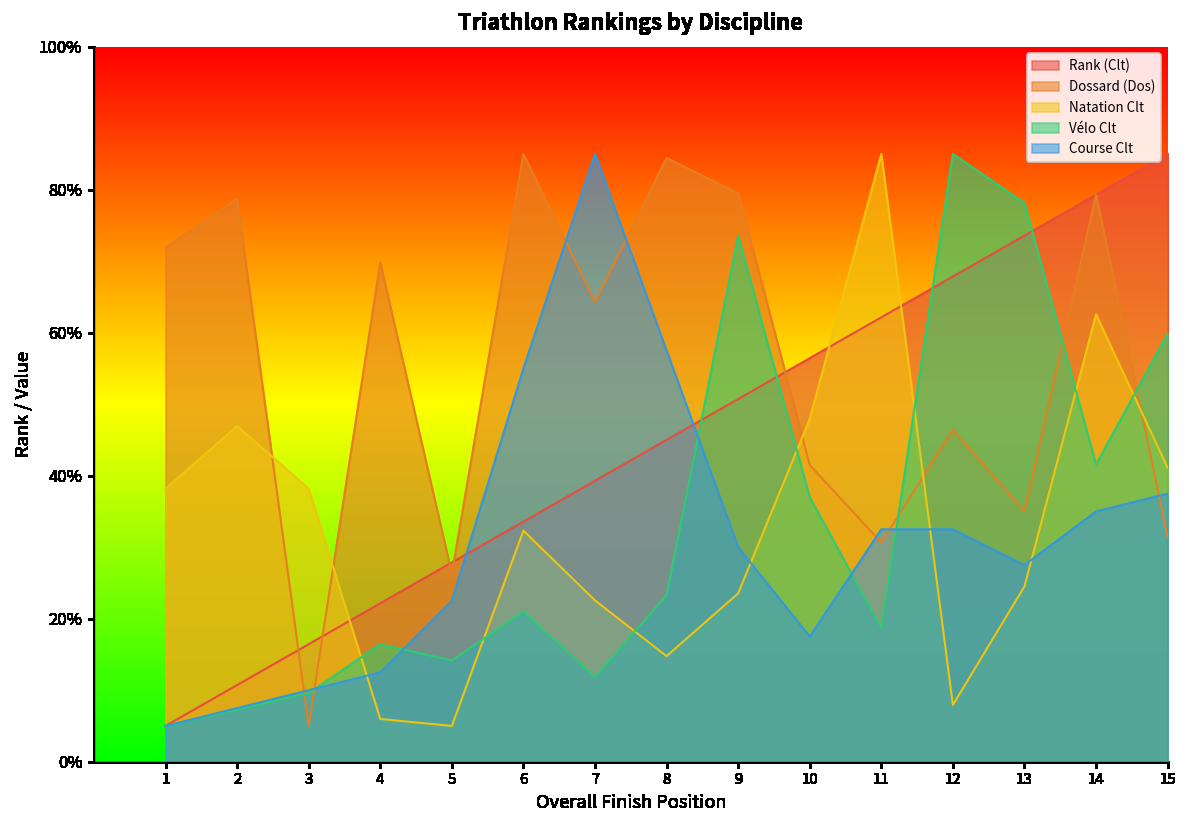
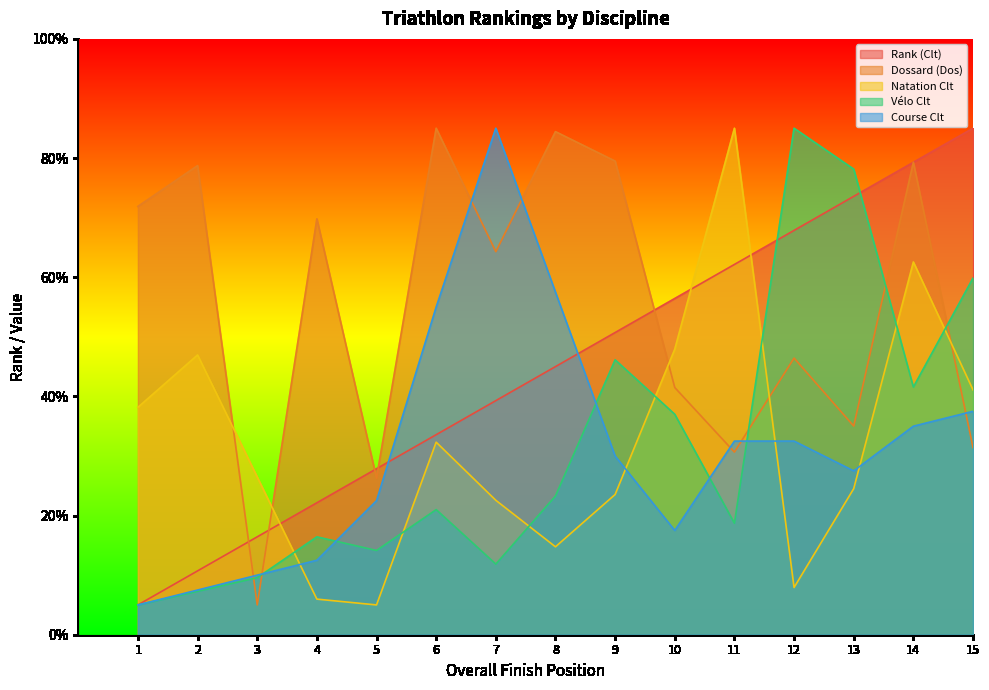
  {
    "Natation Clt": {
      "1": "38%",
      "2": "47%",
-     "3": "38%",
+     "3": "26%",
      "4": "6%",
      "5": "5%",
      "6": "32%",
      "7": "23%",
      "8": "15%",
      "9": "24%",
      "10": "48%",
      "11": "85%",
      "12": "8%",
      "13": "25%",
      "14": "63%",
      "15": "41%"
    },
    "Vélo Clt": {
      "3": "10%",
      "4": "16%",
      "5": "14%",
      "6": "21%",
      "7": "12%",
      "8": "23%",
-     "9": "74%",
+     "9": "46%",
      "10": "37%",
      "11": "19%",
      "12": "85%",
      "13": "78%",
      "14": "42%",
      "15": "60%"
    },
    "Course Clt": {
      "3": "10%",
      "4": "13%",
      "5": "23%",
      "6": "55%",
      "7": "85%",
      "8": "58%",
      "9": "30%",
      "10": "18%",
      "11": "33%",
      "12": "33%",
      "13": "28%",
      "14": "35%",
      "15": "38%"
    }
  }
